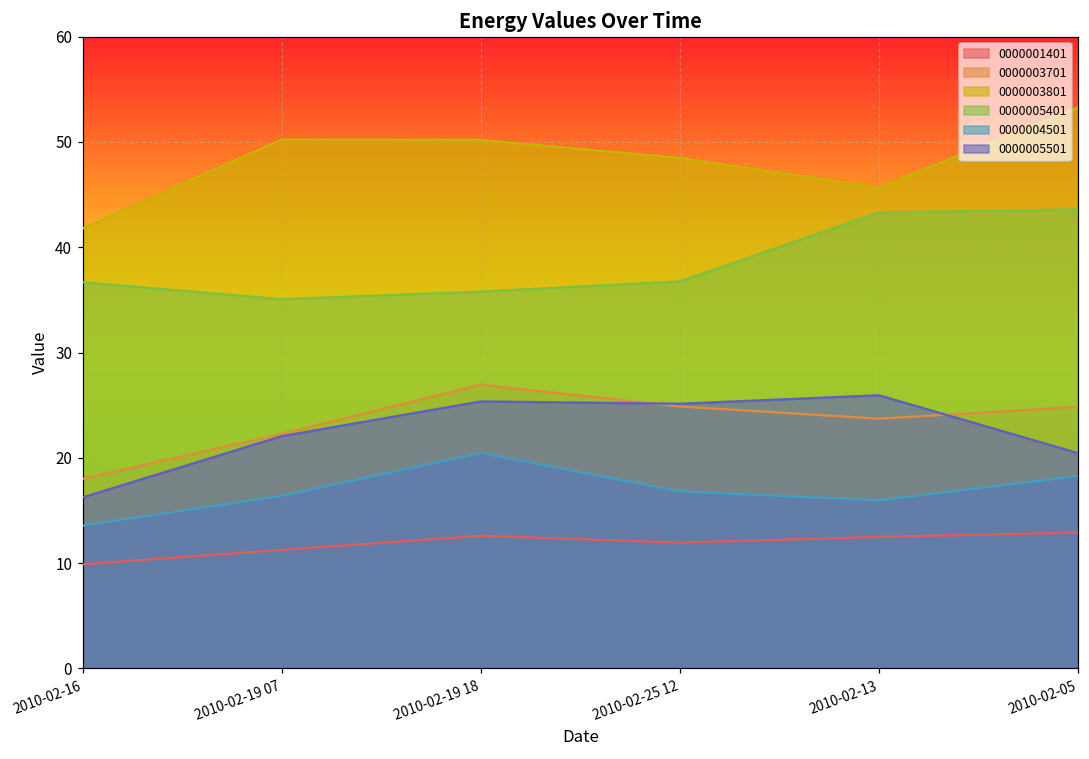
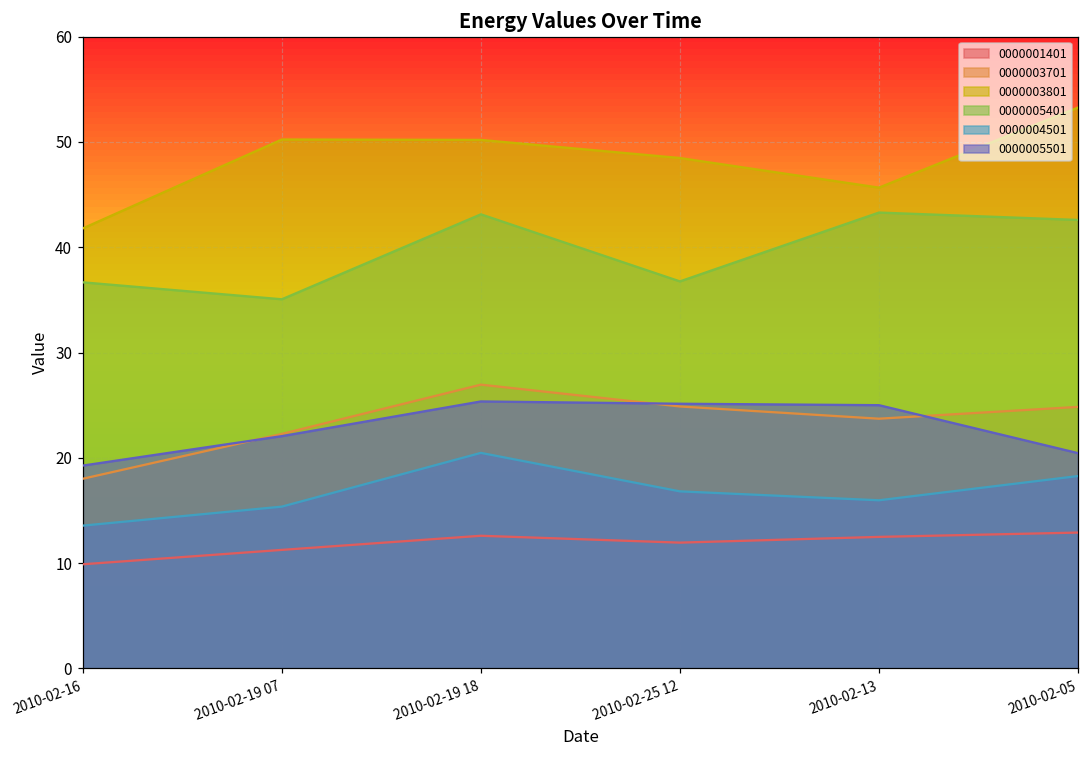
  {
    "0000003801": {
      "2010-02-16": 42,
      "2010-02-19 07": 50,
      "2010-02-19 18": 50,
      "2010-02-25 12": 48,
      "2010-02-13": 46,
      "2010-02-05": 53
    },
    "0000005401": {
      "2010-02-16": 37,
      "2010-02-19 07": 35,
-     "2010-02-19 18": 36,
+     "2010-02-19 18": 43,
      "2010-02-25 12": 37,
      "2010-02-13": 43,
-     "2010-02-05": 44
+     "2010-02-05": 43
    },
    "0000004501": {
      "2010-02-16": 14,
-     "2010-02-19 07": 16,
+     "2010-02-19 07": 15,
      "2010-02-19 18": 20,
      "2010-02-25 12": 17,
      "2010-02-13": 16,
      "2010-02-05": 18
    },
    "0000005501": {
-     "2010-02-16": 16,
+     "2010-02-16": 19,
      "2010-02-19 18": 25,
-     "2010-02-13": 26,
+     "2010-02-13": 25,
      "2010-02-05": 20
    }
  }
